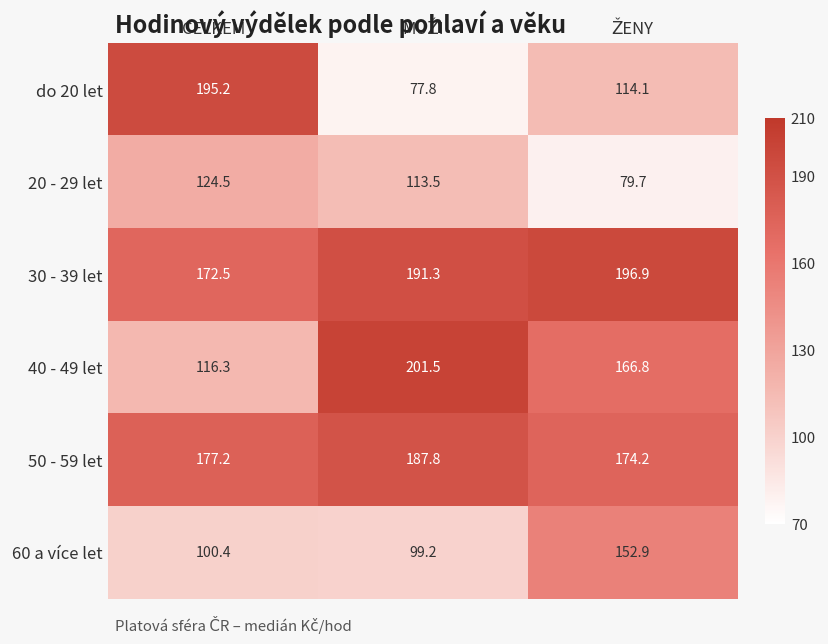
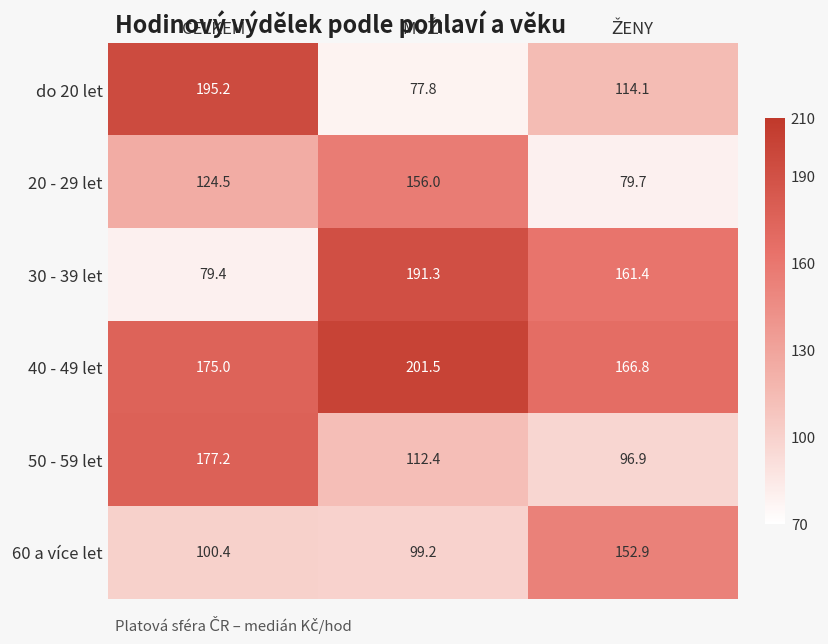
  {
    "do 20 let": {
      "CELKEM": 195.2,
      "MUŽI": 77.8,
      "ŽENY": 114.1
    },
    "20 - 29 let": {
      "CELKEM": 124.5,
-     "MUŽI": 113.5,
+     "MUŽI": 156.0,
      "ŽENY": 79.7
    },
    "30 - 39 let": {
-     "CELKEM": 172.5,
+     "CELKEM": 79.4,
      "MUŽI": 191.3,
-     "ŽENY": 196.9
+     "ŽENY": 161.4
    },
    "40 - 49 let": {
-     "CELKEM": 116.3,
+     "CELKEM": 175.0,
      "MUŽI": 201.5,
      "ŽENY": 166.8
    },
    "50 - 59 let": {
      "CELKEM": 177.2,
-     "MUŽI": 187.8,
-     "ŽENY": 174.2
+     "MUŽI": 112.4,
+     "ŽENY": 96.9
    },
    "60 a více let": {
      "CELKEM": 100.4,
      "MUŽI": 99.2,
      "ŽENY": 152.9
    }
  }
